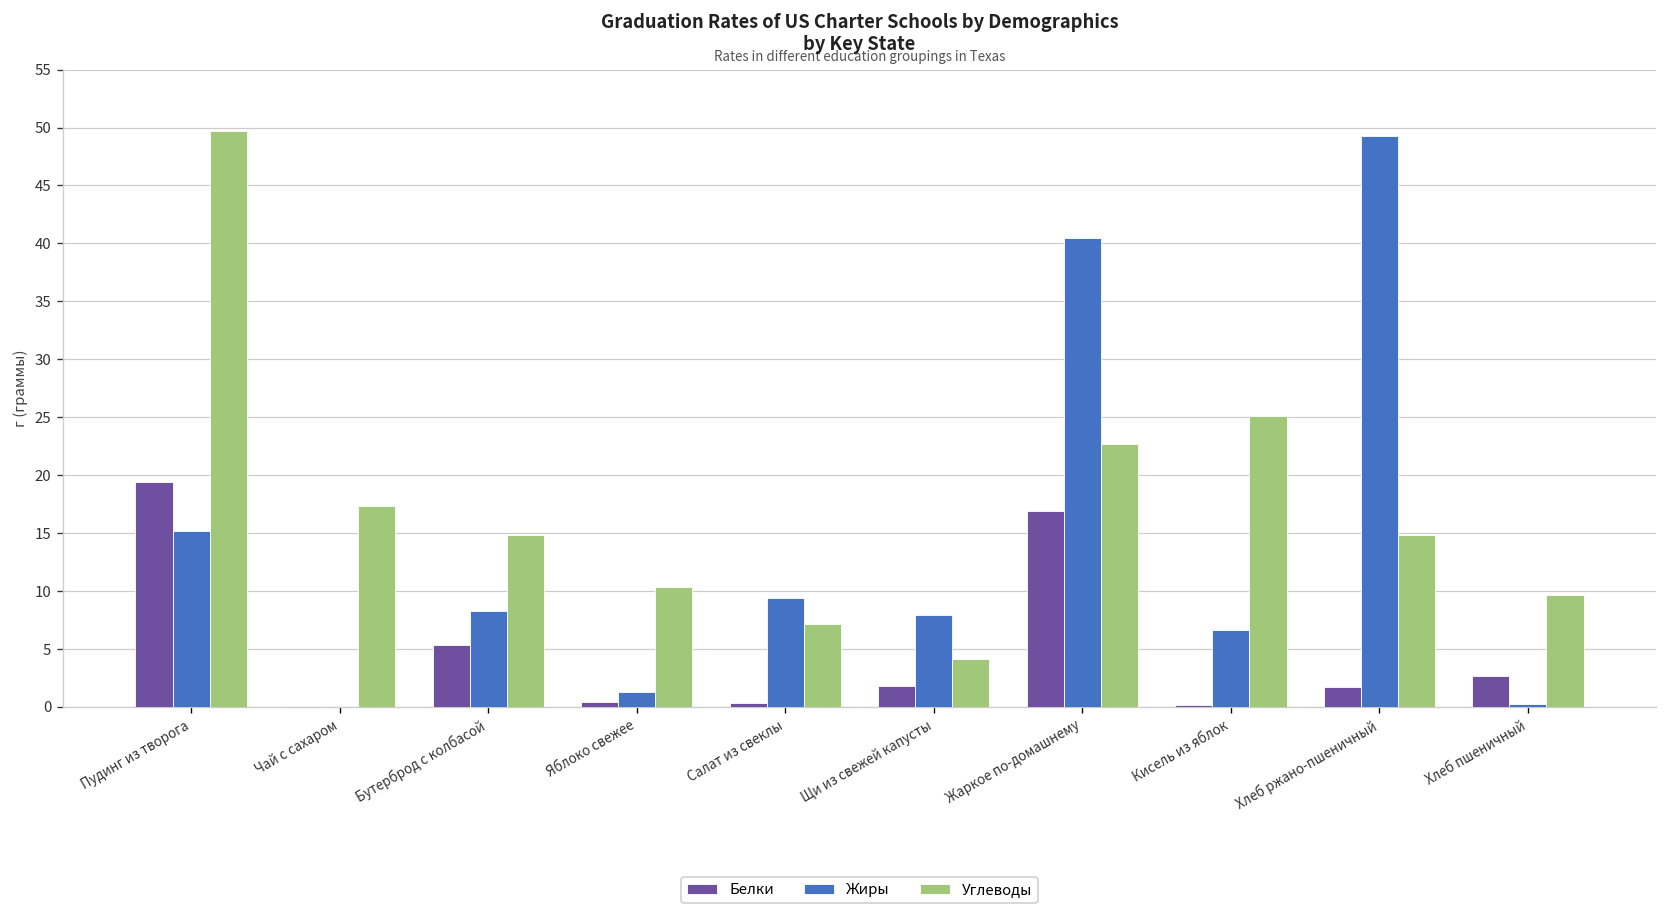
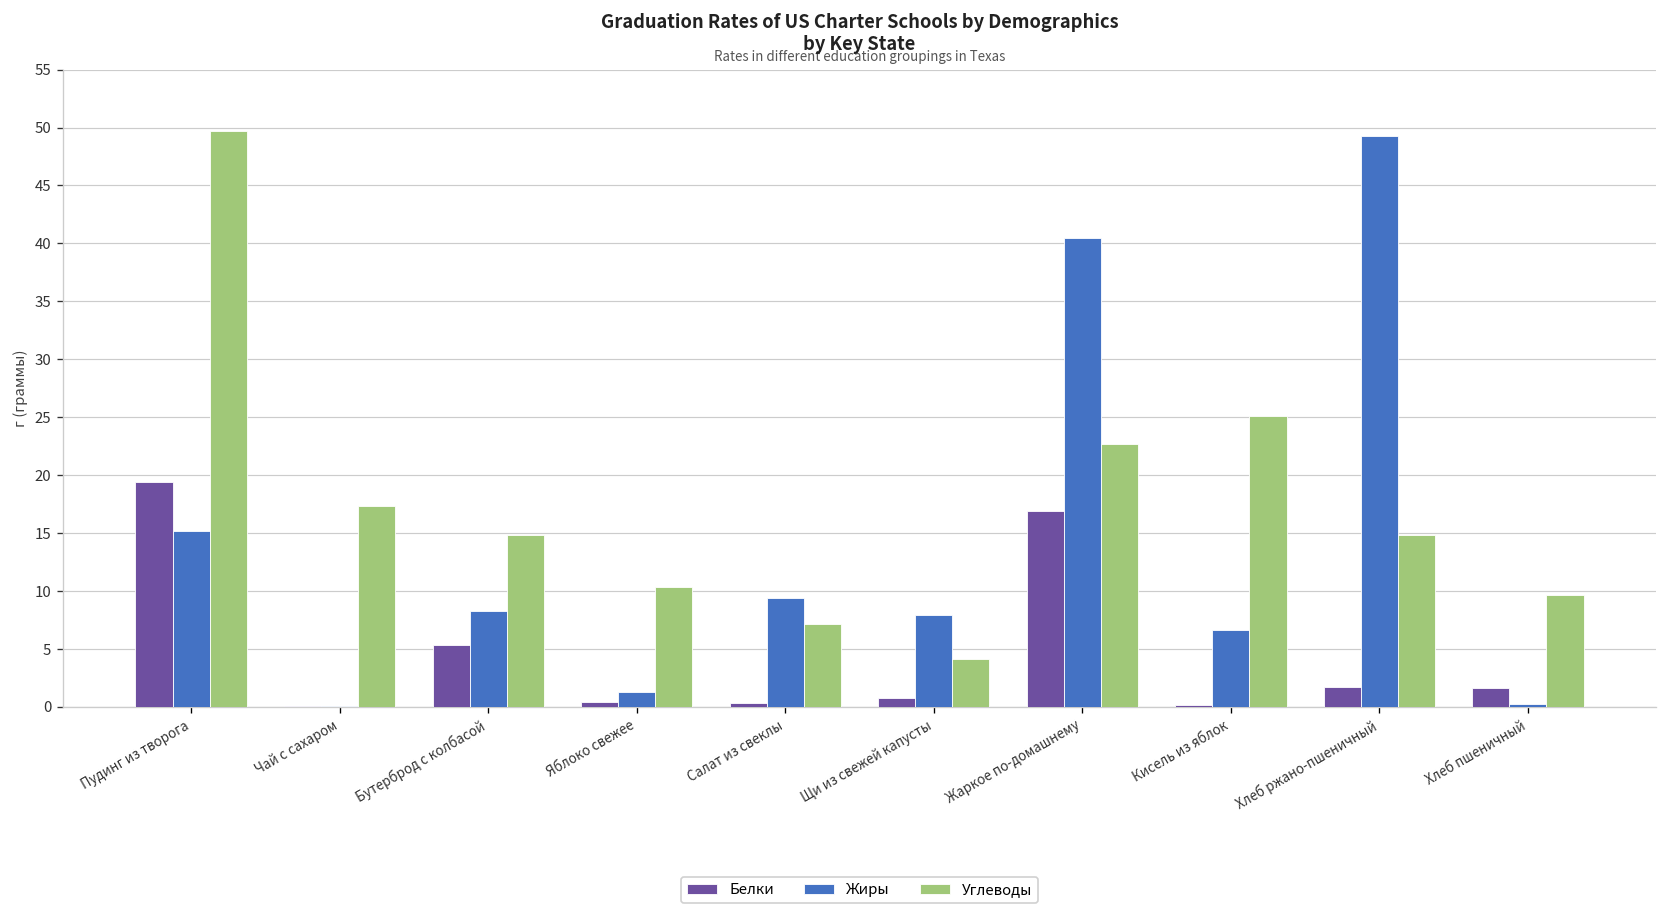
  {
    "Белки": {
      "Пудинг из творога": 19,
      "Бутерброд с колбасой": 5,
      "Яблоко свежее": 0,
      "Салат из свеклы": 0,
-     "Щи из свежей капусты": 2,
+     "Щи из свежей капусты": 1,
      "Жаркое по-домашнему": 17,
      "Хлеб ржано-пшеничный": 2,
-     "Хлеб пшеничный": 3
+     "Хлеб пшеничный": 2
    },
    "Жиры": {
      "Пудинг из творога": 15,
      "Бутерброд с колбасой": 8,
      "Яблоко свежее": 1,
      "Салат из свеклы": 9,
      "Щи из свежей капусты": 8,
      "Жаркое по-домашнему": 41,
      "Кисель из яблок": 7,
      "Хлеб ржано-пшеничный": 49
    },
    "Углеводы": {
      "Пудинг из творога": 50,
      "Чай с сахаром": 17,
      "Бутерброд с колбасой": 15,
      "Яблоко свежее": 10,
      "Салат из свеклы": 7,
      "Щи из свежей капусты": 4,
      "Жаркое по-домашнему": 23,
      "Кисель из яблок": 25,
      "Хлеб ржано-пшеничный": 15,
      "Хлеб пшеничный": 10
    }
  }
